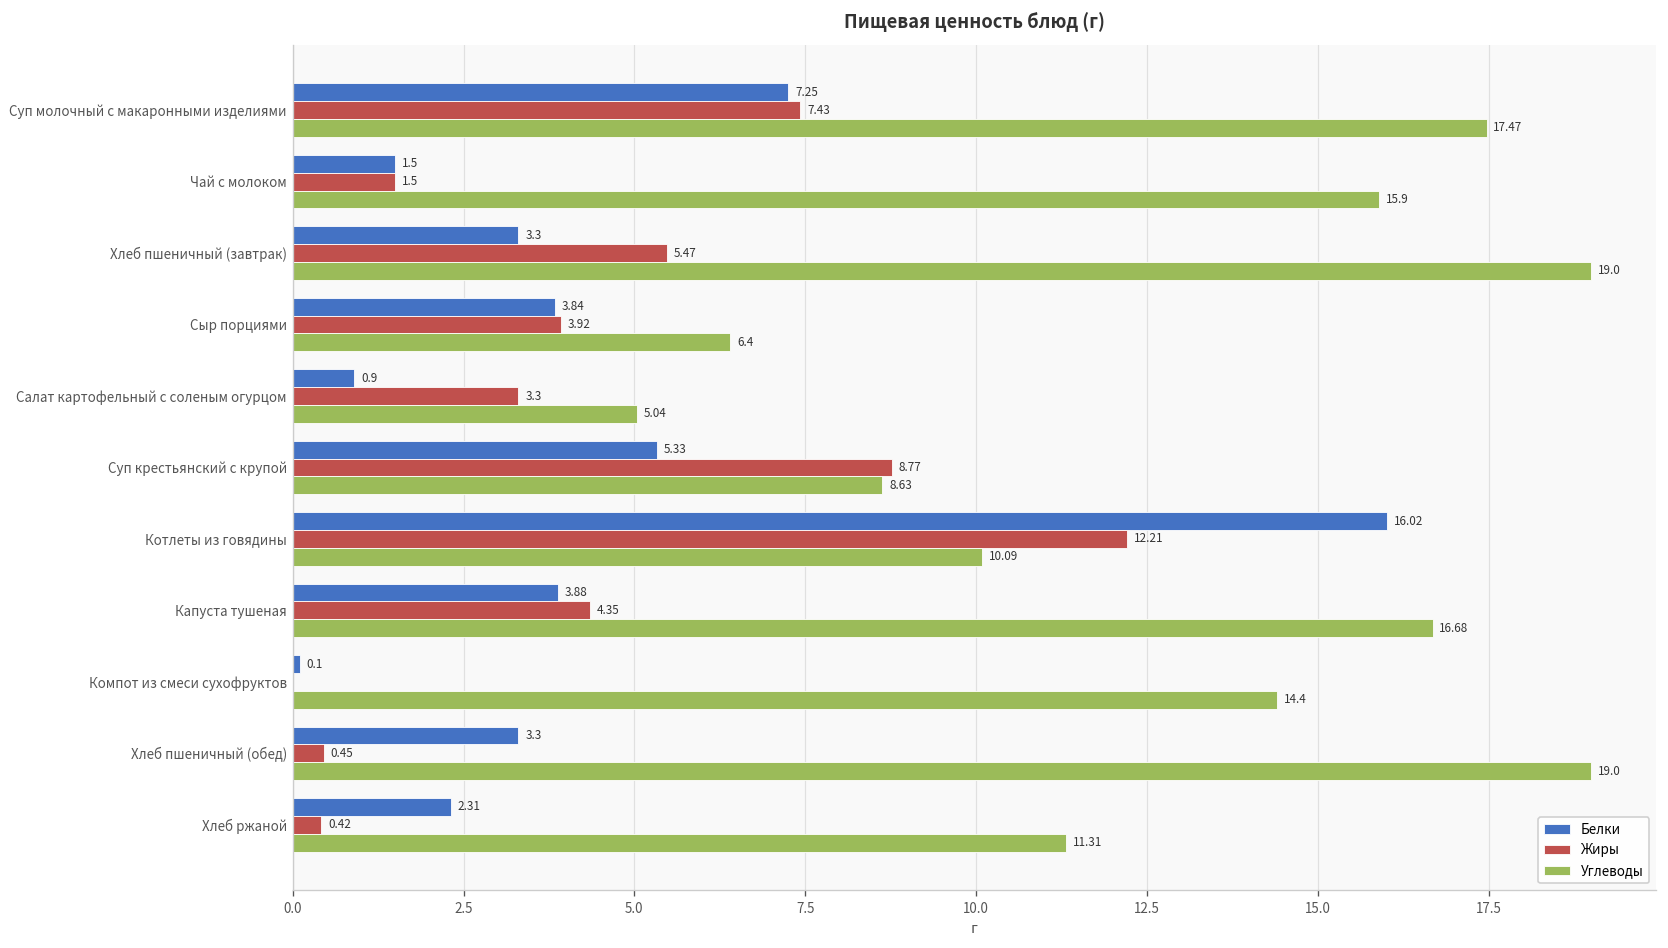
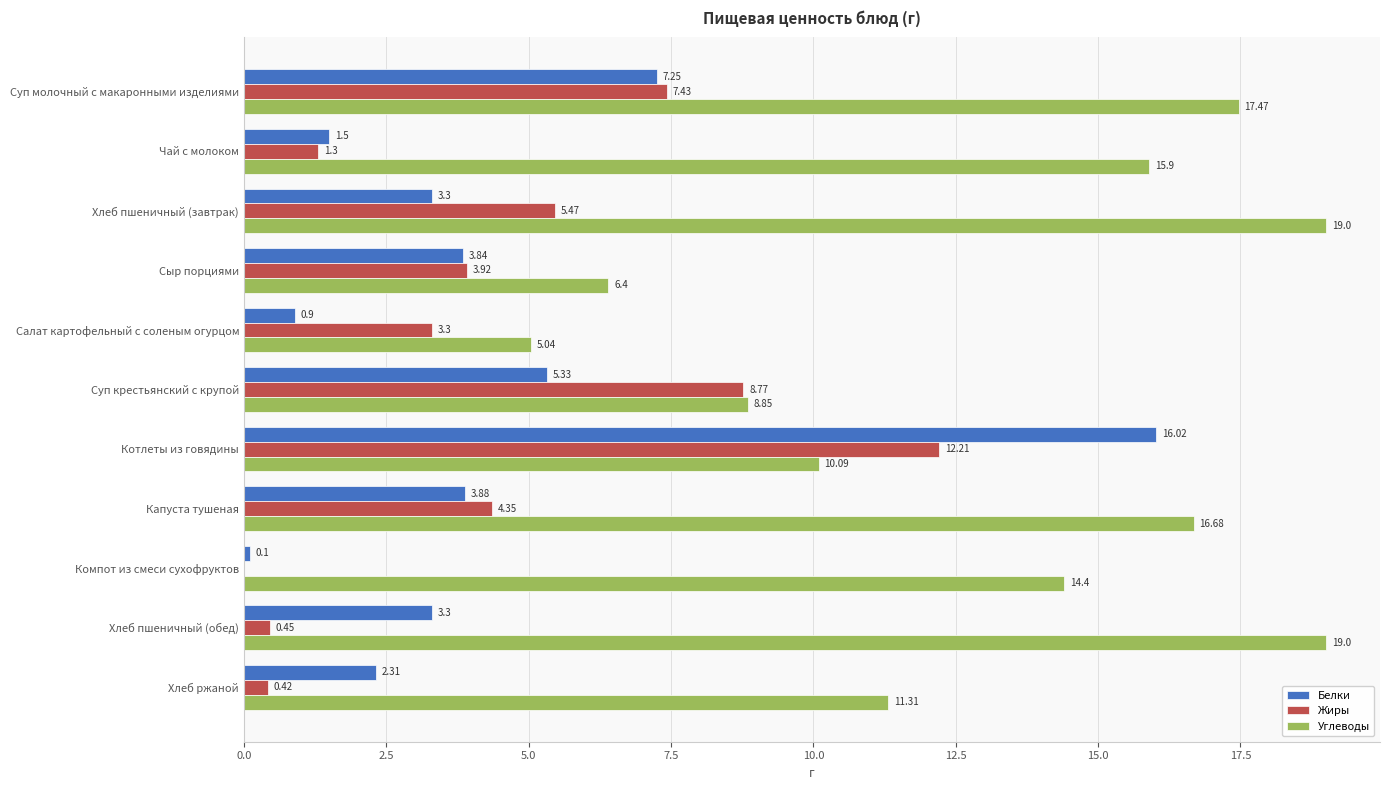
  {
    "Белки": {
      "Суп молочный с макаронными изделиями": 7.25,
      "Чай с молоком": 1.5,
      "Хлеб пшеничный (завтрак)": 3.3,
      "Сыр порциями": 3.84,
      "Салат картофельный с соленым огурцом": 0.9,
      "Суп крестьянский с крупой": 5.33,
      "Котлеты из говядины": 16.02,
      "Капуста тушеная": 3.88,
      "Компот из смеси сухофруктов": 0.1,
      "Хлеб пшеничный (обед)": 3.3,
      "Хлеб ржаной": 2.31
    },
    "Жиры": {
      "Суп молочный с макаронными изделиями": 7.43,
-     "Чай с молоком": 1.5,
+     "Чай с молоком": 1.3,
      "Хлеб пшеничный (завтрак)": 5.47,
      "Сыр порциями": 3.92,
      "Салат картофельный с соленым огурцом": 3.3,
      "Суп крестьянский с крупой": 8.77,
      "Котлеты из говядины": 12.21,
      "Капуста тушеная": 4.35,
      "Хлеб пшеничный (обед)": 0.45,
      "Хлеб ржаной": 0.42
    },
    "Углеводы": {
      "Суп молочный с макаронными изделиями": 17.47,
      "Чай с молоком": 15.9,
      "Хлеб пшеничный (завтрак)": 19.0,
      "Сыр порциями": 6.4,
      "Салат картофельный с соленым огурцом": 5.04,
-     "Суп крестьянский с крупой": 8.63,
+     "Суп крестьянский с крупой": 8.85,
      "Котлеты из говядины": 10.09,
      "Капуста тушеная": 16.68,
      "Компот из смеси сухофруктов": 14.4,
      "Хлеб пшеничный (обед)": 19.0,
      "Хлеб ржаной": 11.31
    }
  }
